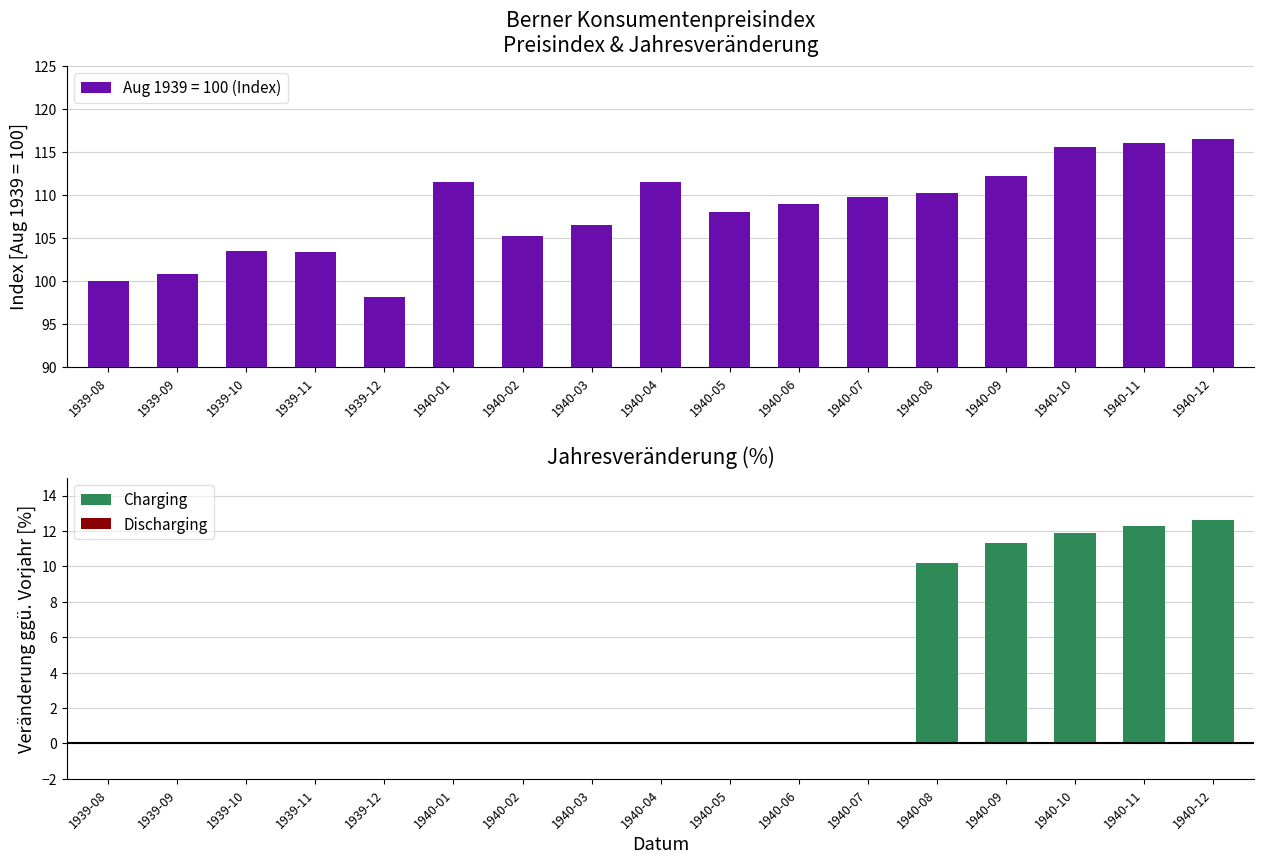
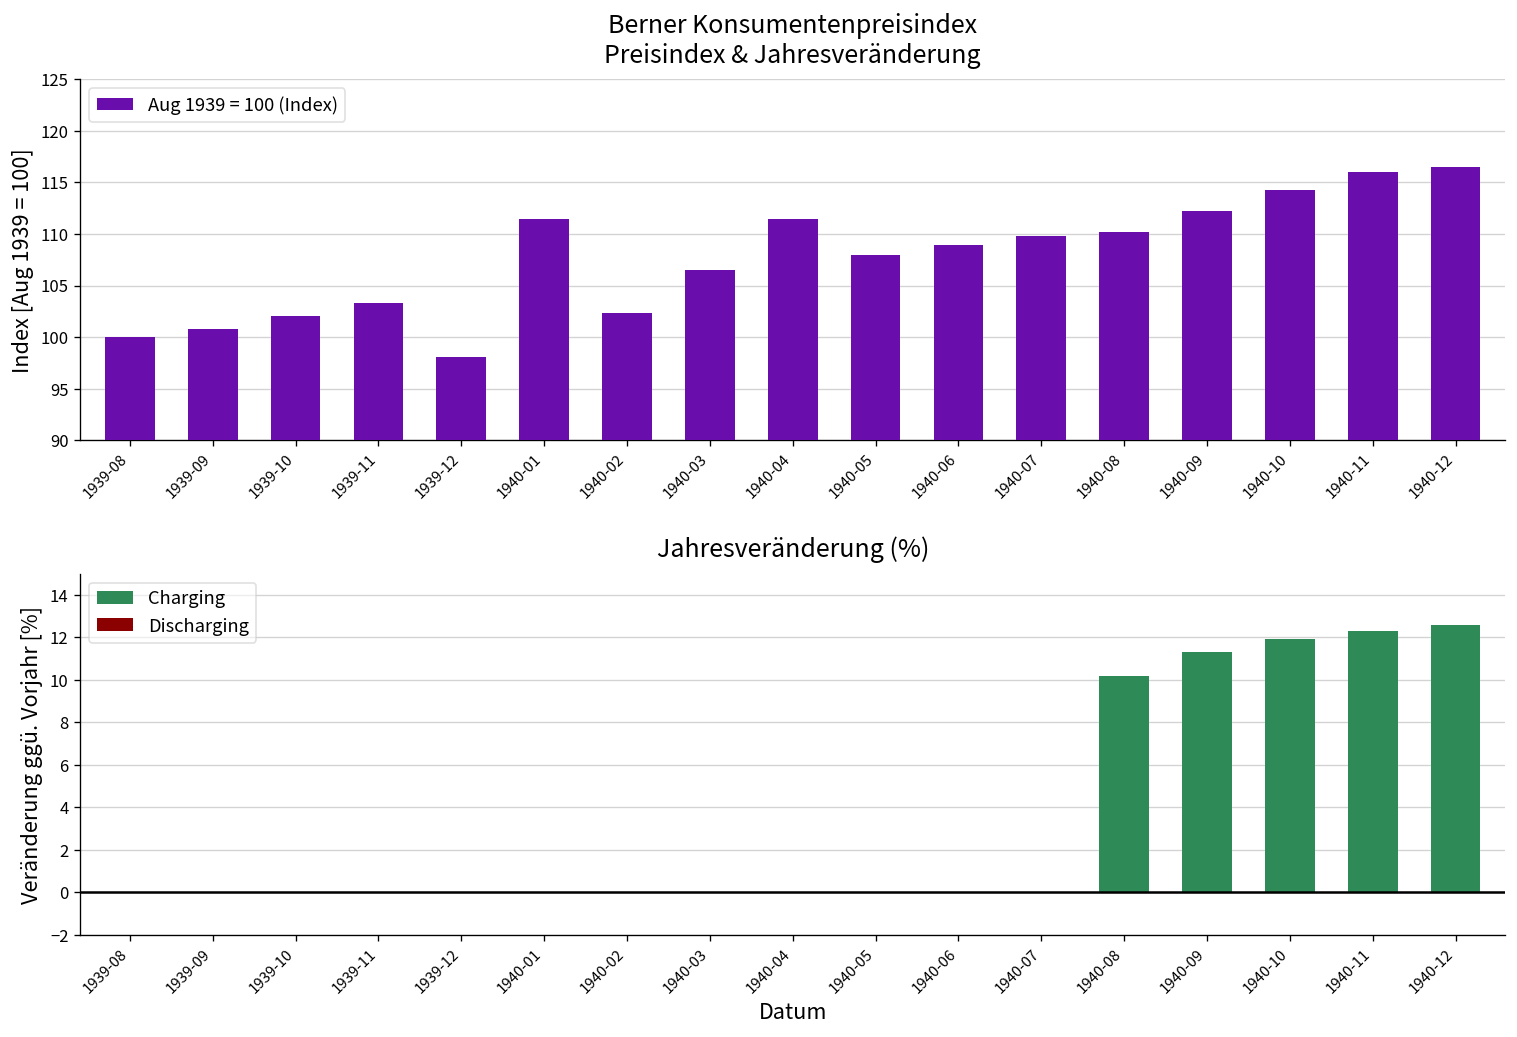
  {
    "Berner Konsumentenpreisindex Preisindex & Jahresveränderung": {
      "1939-08": 100,
      "1939-09": 101,
-     "1939-10": 104,
+     "1939-10": 102,
      "1939-11": 103,
      "1939-12": 98,
      "1940-01": 112,
-     "1940-02": 105,
+     "1940-02": 102,
      "1940-03": 107,
      "1940-04": 112,
      "1940-05": 108,
      "1940-06": 109,
      "1940-07": 110,
      "1940-08": 110,
      "1940-09": 112,
-     "1940-10": 116,
+     "1940-10": 114,
      "1940-11": 116,
      "1940-12": 117
    },
    "Jahresveränderung (%)": {
      "Charging": {
        "1939-08": 0.0,
        "1939-09": 0.0,
        "1939-10": 0.0,
        "1939-11": 0.0,
        "1939-12": 0.0,
        "1940-01": 0.0,
        "1940-02": 0.0,
        "1940-03": 0.0,
        "1940-04": 0.0,
        "1940-05": 0.0,
        "1940-06": 0.0,
        "1940-07": 0.0,
        "1940-08": 10.2,
        "1940-09": 11.3,
        "1940-10": 11.9,
        "1940-11": 12.3,
        "1940-12": 12.6
      },
      "Discharging": {
        "1939-08": 0.0,
        "1939-09": 0.0,
        "1939-10": 0.0,
        "1939-11": 0.0,
        "1939-12": 0.0,
        "1940-01": 0.0,
        "1940-02": 0.0,
        "1940-03": 0.0,
        "1940-04": 0.0,
        "1940-05": 0.0,
        "1940-06": 0.0,
        "1940-07": 0.0,
        "1940-08": 0.0,
        "1940-09": 0.0,
        "1940-10": 0.0,
        "1940-11": 0.0,
        "1940-12": 0.0
      }
    }
  }
